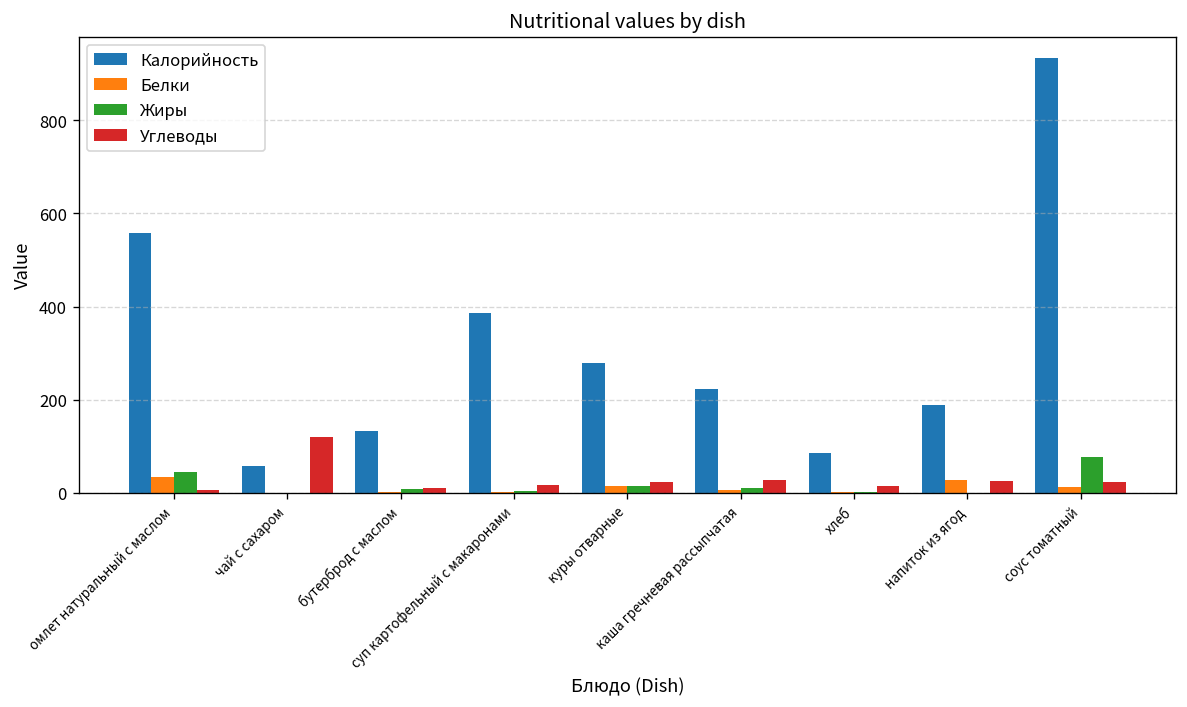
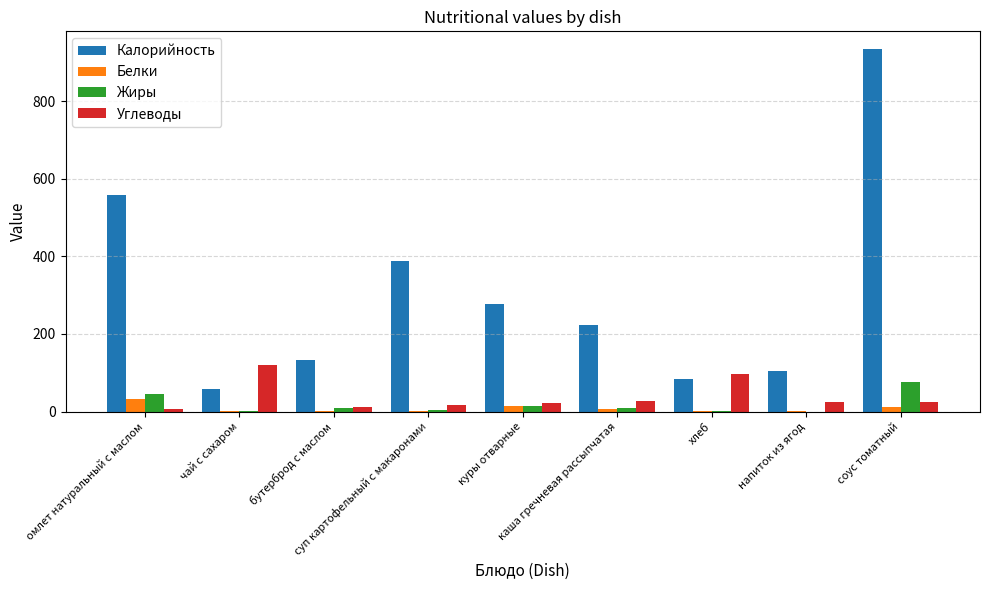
  {
    "Калорийность": {
      "омлет натуральный с маслом": 560,
      "чай с сахаром": 60,
      "бутерброд с маслом": 130,
      "суп картофельный с макаронами": 390,
      "куры отварные": 280,
      "каша гречневая рассыпчатая": 220,
      "хлеб": 90,
-     "напиток из ягод": 190,
+     "напиток из ягод": 100,
      "соус томатный": 930
    },
    "Белки": {
      "омлет натуральный с маслом": 30,
      "куры отварные": 10,
-     "напиток из ягод": 30,
+     "напиток из ягод": 0,
      "соус томатный": 10
    },
    "Жиры": {
      "омлет натуральный с маслом": 40,
      "бутерброд с маслом": 10,
      "куры отварные": 10,
      "каша гречневая рассыпчатая": 10,
      "напиток из ягод": 0,
      "соус томатный": 80
    },
    "Углеводы": {
      "чай с сахаром": 120,
      "бутерброд с маслом": 10,
      "суп картофельный с макаронами": 20,
      "куры отварные": 20,
      "каша гречневая рассыпчатая": 30,
-     "хлеб": 10,
+     "хлеб": 100,
      "напиток из ягод": 20,
      "соус томатный": 20
    }
  }
